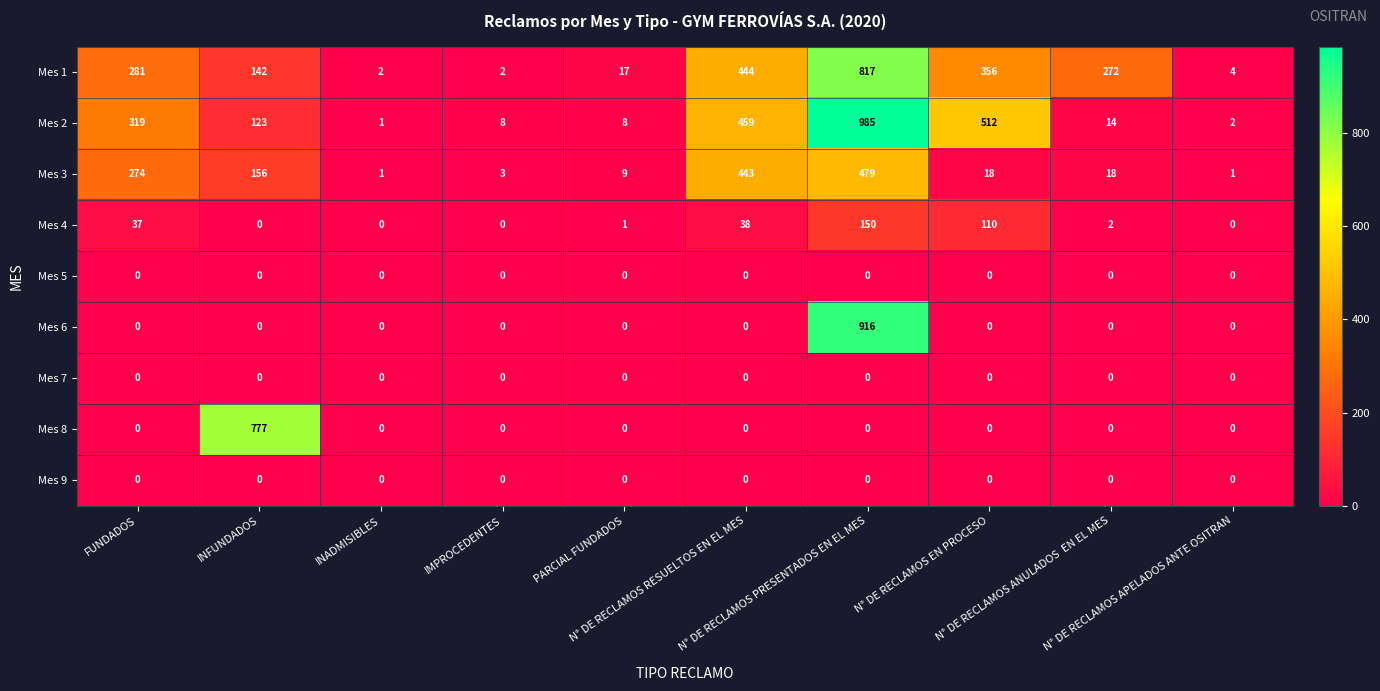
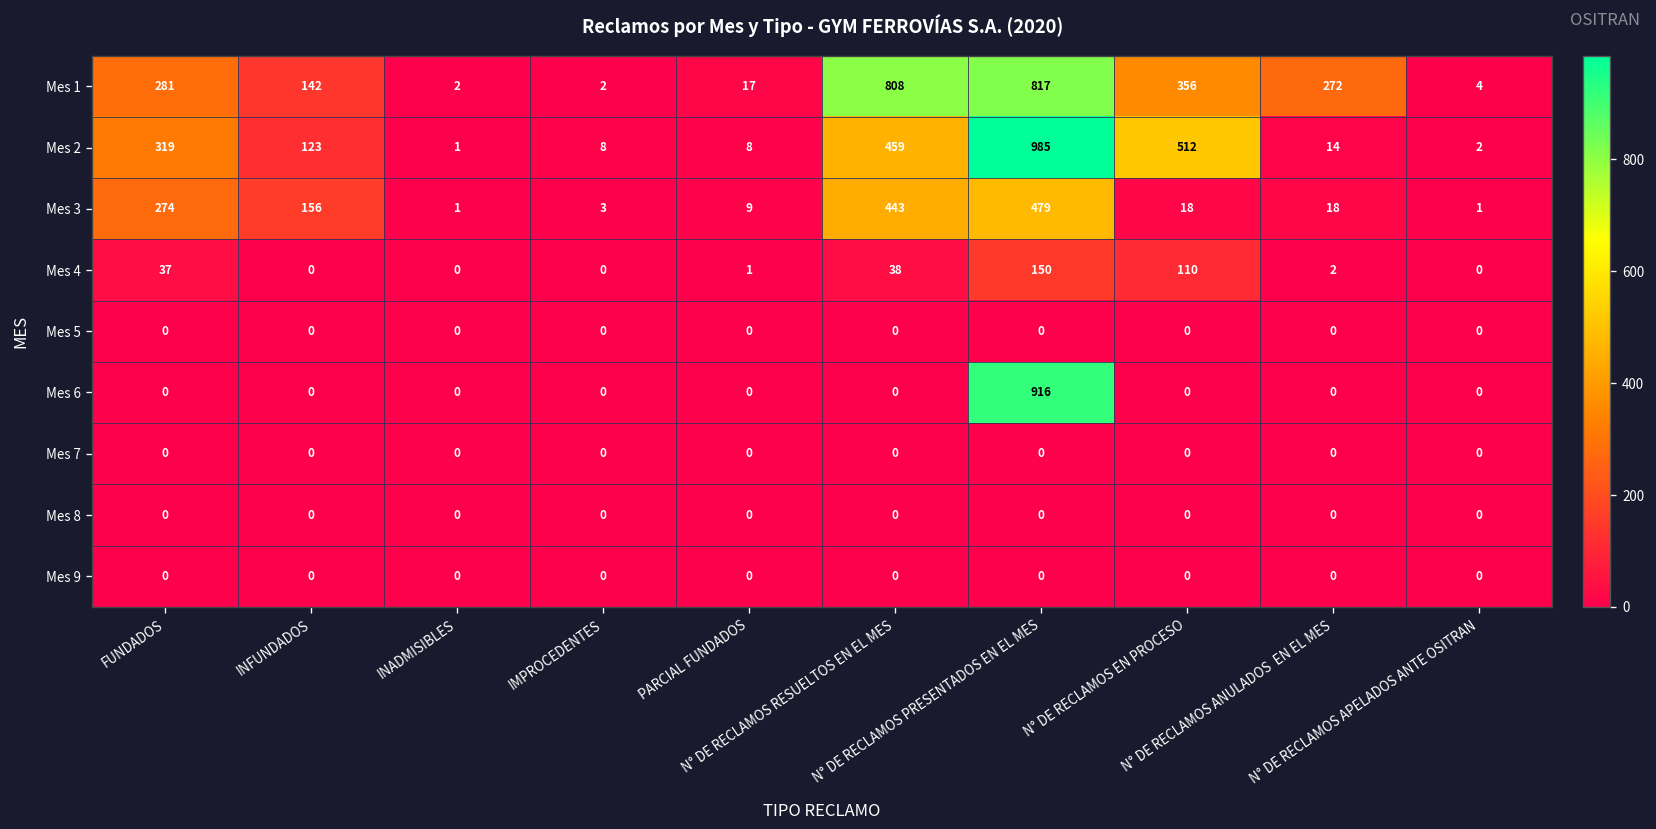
  {
    "Mes 1": {
      "FUNDADOS": 281,
      "INFUNDADOS": 142,
      "INADMISIBLES": 2,
      "IMPROCEDENTES": 2,
      "PARCIAL FUNDADOS": 17,
-     "N° DE RECLAMOS RESUELTOS EN EL MES": 444,
+     "N° DE RECLAMOS RESUELTOS EN EL MES": 808,
      "N° DE RECLAMOS PRESENTADOS EN EL MES": 817,
      "N° DE RECLAMOS EN PROCESO": 356,
      "N° DE RECLAMOS ANULADOS EN EL MES": 272,
      "N° DE RECLAMOS APELADOS ANTE OSITRAN": 4
    },
    "Mes 2": {
      "FUNDADOS": 319,
      "INFUNDADOS": 123,
      "INADMISIBLES": 1,
      "IMPROCEDENTES": 8,
      "PARCIAL FUNDADOS": 8,
      "N° DE RECLAMOS RESUELTOS EN EL MES": 459,
      "N° DE RECLAMOS PRESENTADOS EN EL MES": 985,
      "N° DE RECLAMOS EN PROCESO": 512,
      "N° DE RECLAMOS ANULADOS EN EL MES": 14,
      "N° DE RECLAMOS APELADOS ANTE OSITRAN": 2
    },
    "Mes 3": {
      "FUNDADOS": 274,
      "INFUNDADOS": 156,
      "INADMISIBLES": 1,
      "IMPROCEDENTES": 3,
      "PARCIAL FUNDADOS": 9,
      "N° DE RECLAMOS RESUELTOS EN EL MES": 443,
      "N° DE RECLAMOS PRESENTADOS EN EL MES": 479,
      "N° DE RECLAMOS EN PROCESO": 18,
      "N° DE RECLAMOS ANULADOS EN EL MES": 18,
      "N° DE RECLAMOS APELADOS ANTE OSITRAN": 1
    },
    "Mes 4": {
      "FUNDADOS": 37,
      "INFUNDADOS": 0,
      "INADMISIBLES": 0,
      "IMPROCEDENTES": 0,
      "PARCIAL FUNDADOS": 1,
      "N° DE RECLAMOS RESUELTOS EN EL MES": 38,
      "N° DE RECLAMOS PRESENTADOS EN EL MES": 150,
      "N° DE RECLAMOS EN PROCESO": 110,
      "N° DE RECLAMOS ANULADOS EN EL MES": 2,
      "N° DE RECLAMOS APELADOS ANTE OSITRAN": 0
    },
    "Mes 5": {
      "FUNDADOS": 0,
      "INFUNDADOS": 0,
      "INADMISIBLES": 0,
      "IMPROCEDENTES": 0,
      "PARCIAL FUNDADOS": 0,
      "N° DE RECLAMOS RESUELTOS EN EL MES": 0,
      "N° DE RECLAMOS PRESENTADOS EN EL MES": 0,
      "N° DE RECLAMOS EN PROCESO": 0,
      "N° DE RECLAMOS ANULADOS EN EL MES": 0,
      "N° DE RECLAMOS APELADOS ANTE OSITRAN": 0
    },
    "Mes 6": {
      "FUNDADOS": 0,
      "INFUNDADOS": 0,
      "INADMISIBLES": 0,
      "IMPROCEDENTES": 0,
      "PARCIAL FUNDADOS": 0,
      "N° DE RECLAMOS RESUELTOS EN EL MES": 0,
      "N° DE RECLAMOS PRESENTADOS EN EL MES": 916,
      "N° DE RECLAMOS EN PROCESO": 0,
      "N° DE RECLAMOS ANULADOS EN EL MES": 0,
      "N° DE RECLAMOS APELADOS ANTE OSITRAN": 0
    },
    "Mes 7": {
      "FUNDADOS": 0,
      "INFUNDADOS": 0,
      "INADMISIBLES": 0,
      "IMPROCEDENTES": 0,
      "PARCIAL FUNDADOS": 0,
      "N° DE RECLAMOS RESUELTOS EN EL MES": 0,
      "N° DE RECLAMOS PRESENTADOS EN EL MES": 0,
      "N° DE RECLAMOS EN PROCESO": 0,
      "N° DE RECLAMOS ANULADOS EN EL MES": 0,
      "N° DE RECLAMOS APELADOS ANTE OSITRAN": 0
    },
    "Mes 8": {
      "FUNDADOS": 0,
-     "INFUNDADOS": 777,
+     "INFUNDADOS": 0,
      "INADMISIBLES": 0,
      "IMPROCEDENTES": 0,
      "PARCIAL FUNDADOS": 0,
      "N° DE RECLAMOS RESUELTOS EN EL MES": 0,
      "N° DE RECLAMOS PRESENTADOS EN EL MES": 0,
      "N° DE RECLAMOS EN PROCESO": 0,
      "N° DE RECLAMOS ANULADOS EN EL MES": 0,
      "N° DE RECLAMOS APELADOS ANTE OSITRAN": 0
    },
    "Mes 9": {
      "FUNDADOS": 0,
      "INFUNDADOS": 0,
      "INADMISIBLES": 0,
      "IMPROCEDENTES": 0,
      "PARCIAL FUNDADOS": 0,
      "N° DE RECLAMOS RESUELTOS EN EL MES": 0,
      "N° DE RECLAMOS PRESENTADOS EN EL MES": 0,
      "N° DE RECLAMOS EN PROCESO": 0,
      "N° DE RECLAMOS ANULADOS EN EL MES": 0,
      "N° DE RECLAMOS APELADOS ANTE OSITRAN": 0
    }
  }
